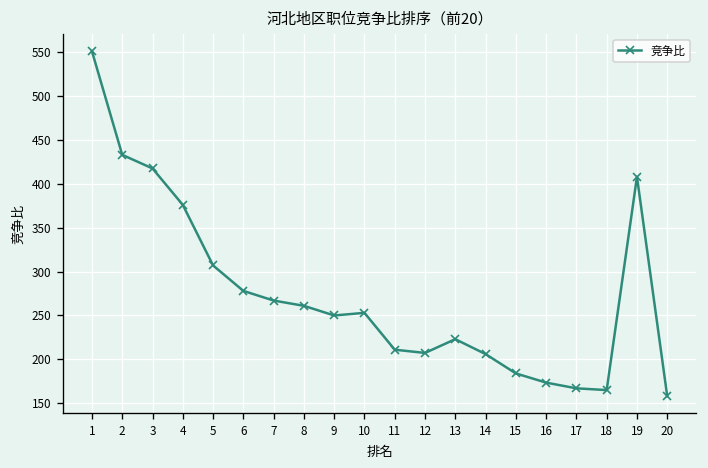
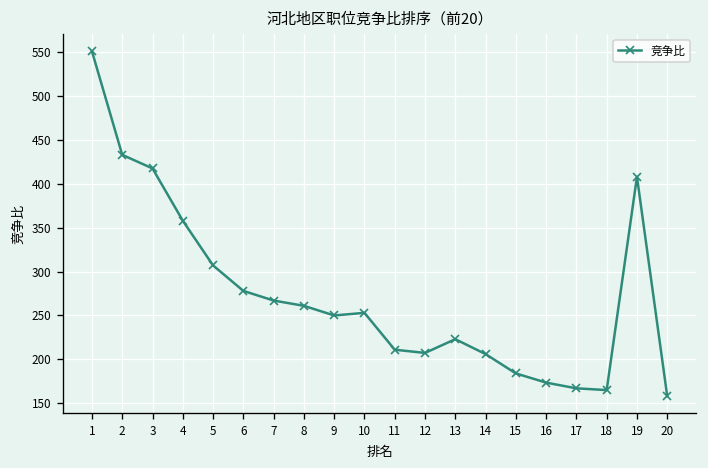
  {
    "1": 550,
    "2": 430,
    "3": 420,
-   "4": 380,
+   "4": 360,
    "5": 310,
    "6": 280,
    "7": 270,
    "8": 260,
    "9": 250,
    "10": 250,
    "11": 210,
    "12": 210,
    "13": 220,
    "14": 210,
    "15": 180,
    "16": 170,
    "17": 170,
    "18": 170,
    "19": 410,
    "20": 160
  }
